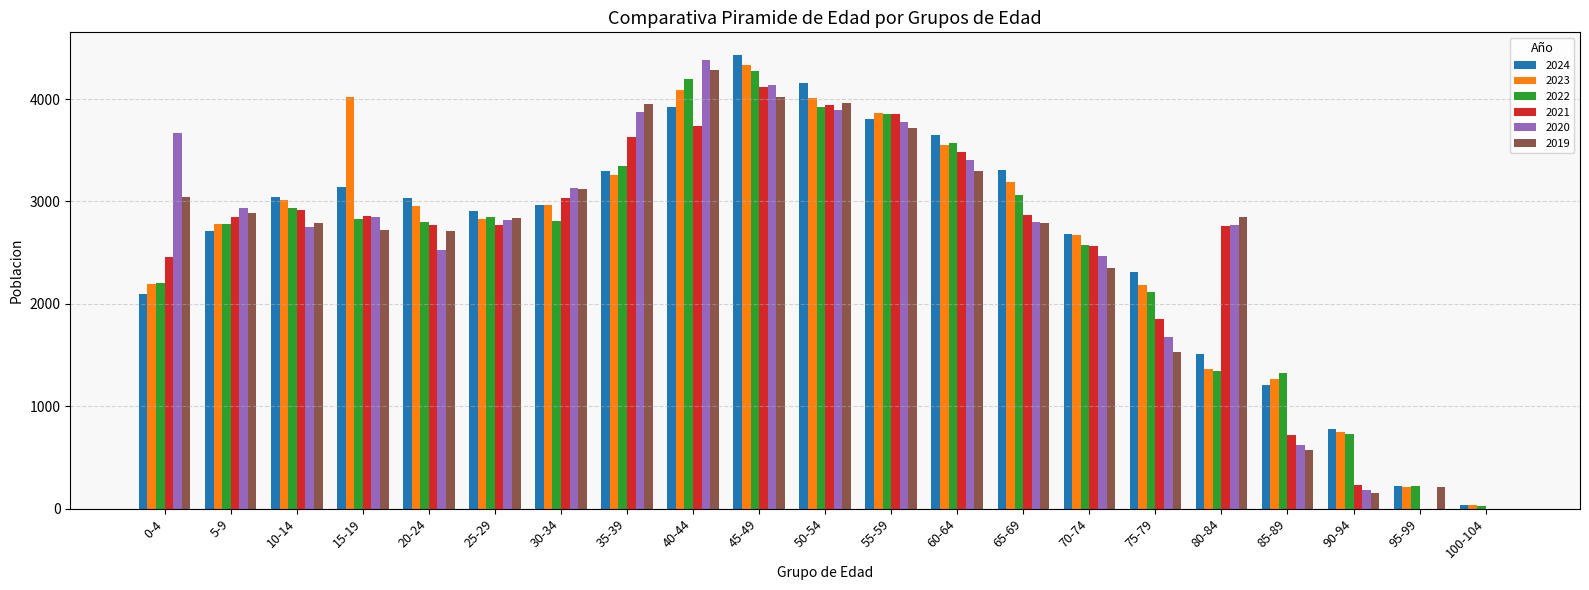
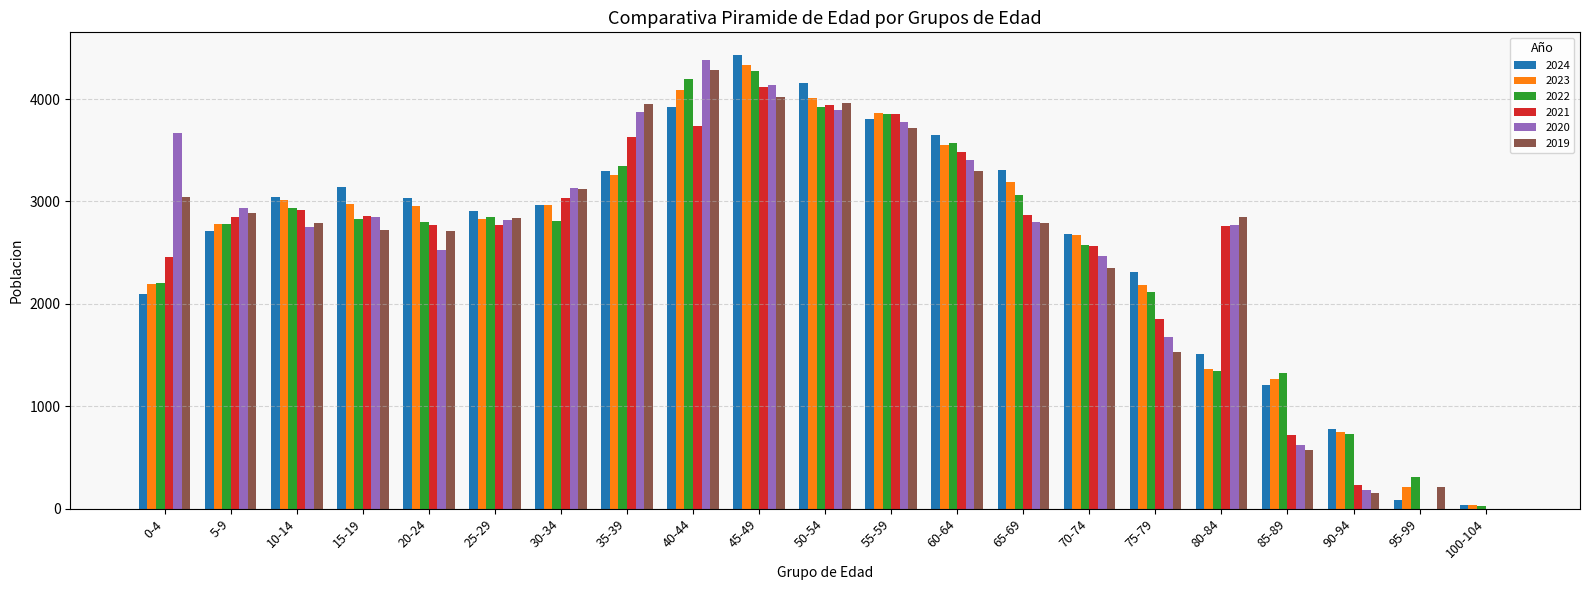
  {
    "2024": {
      "0-4": 2100,
      "5-9": 2710,
      "10-14": 3040,
      "15-19": 3150,
      "20-24": 3040,
      "25-29": 2910,
      "30-34": 2960,
      "35-39": 3300,
      "40-44": 3920,
      "45-49": 4430,
      "50-54": 4160,
      "55-59": 3800,
      "60-64": 3650,
      "65-69": 3310,
      "70-74": 2690,
      "75-79": 2310,
      "80-84": 1510,
      "85-89": 1210,
      "90-94": 780,
-     "95-99": 230,
+     "95-99": 80,
      "100-104": 40
    },
    "2023": {
      "0-4": 2190,
      "5-9": 2780,
      "10-14": 3010,
-     "15-19": 4020,
+     "15-19": 2970,
      "20-24": 2950,
      "25-29": 2830,
      "30-34": 2970,
      "35-39": 3260,
      "40-44": 4090,
      "45-49": 4330,
      "50-54": 4010,
      "55-59": 3870,
      "60-64": 3550,
      "65-69": 3190,
      "70-74": 2680,
      "75-79": 2190,
      "80-84": 1370,
      "85-89": 1270,
      "90-94": 750,
      "95-99": 210,
      "100-104": 30
    },
    "2022": {
      "0-4": 2210,
      "5-9": 2780,
      "10-14": 2940,
      "15-19": 2830,
      "20-24": 2800,
      "25-29": 2850,
      "30-34": 2810,
      "35-39": 3350,
      "40-44": 4200,
      "45-49": 4280,
      "50-54": 3920,
      "55-59": 3860,
      "60-64": 3570,
      "65-69": 3060,
      "70-74": 2570,
      "75-79": 2110,
      "80-84": 1350,
      "85-89": 1330,
      "90-94": 730,
-     "95-99": 230,
+     "95-99": 310,
      "100-104": 30
    },
    "2021": {
      "0-4": 2460,
      "5-9": 2850,
      "10-14": 2920,
      "15-19": 2860,
      "20-24": 2770,
      "25-29": 2780,
      "30-34": 3040,
      "35-39": 3630,
      "40-44": 3730,
      "45-49": 4120,
      "50-54": 3950,
      "55-59": 3860,
      "60-64": 3480,
      "65-69": 2870,
      "70-74": 2560,
      "75-79": 1850,
      "80-84": 2760,
      "85-89": 720,
      "90-94": 230,
      "95-99": 0,
      "100-104": 0
    },
    "2020": {
      "0-4": 3670,
      "5-9": 2930,
      "10-14": 2750,
      "15-19": 2850,
      "20-24": 2520,
      "25-29": 2820,
      "30-34": 3140,
      "35-39": 3880,
      "40-44": 4380,
      "45-49": 4140,
      "50-54": 3900,
      "55-59": 3770,
      "60-64": 3410,
      "65-69": 2800,
      "70-74": 2470,
      "75-79": 1680,
      "80-84": 2770,
      "85-89": 630,
      "90-94": 180,
      "95-99": 0,
      "100-104": 0
    },
    "2019": {
      "0-4": 3040,
      "5-9": 2880,
      "10-14": 2790,
      "15-19": 2720,
      "20-24": 2710,
      "25-29": 2840,
      "30-34": 3130,
      "35-39": 3950,
      "40-44": 4290,
      "45-49": 4020,
      "50-54": 3960,
      "55-59": 3710,
      "60-64": 3300,
      "65-69": 2790,
      "70-74": 2350,
      "75-79": 1530,
      "80-84": 2840,
      "85-89": 570,
      "90-94": 150,
      "95-99": 210,
      "100-104": 0
    }
  }
